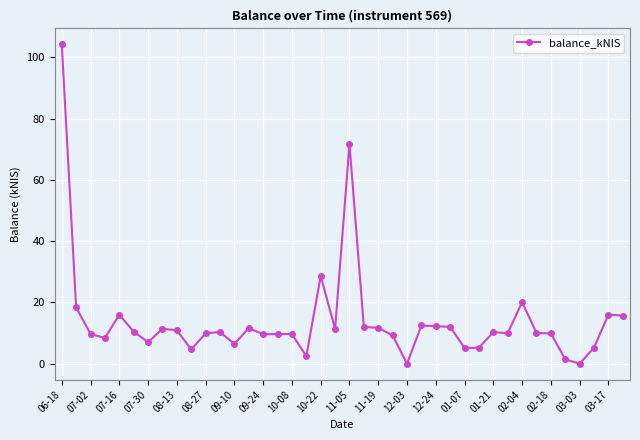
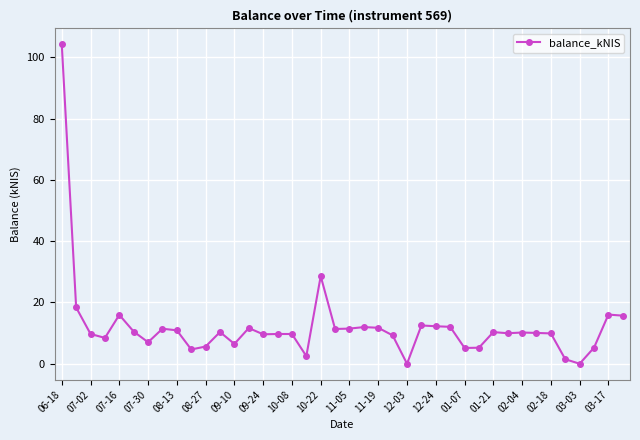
  {
    "06-18": 104,
    "07-02": 10,
    "07-16": 16,
    "07-30": 7,
    "08-13": 11,
-   "08-27": 10,
+   "08-27": 6,
    "09-10": 6,
    "09-24": 10,
    "10-08": 10,
    "10-22": 29,
-   "11-05": 72,
+   "11-05": 11,
    "11-19": 12,
    "12-03": 0,
    "12-24": 12,
    "01-07": 5,
    "01-21": 10,
-   "02-04": 20,
+   "02-04": 10,
    "02-18": 10,
    "03-03": 0,
    "03-17": 16
  }
